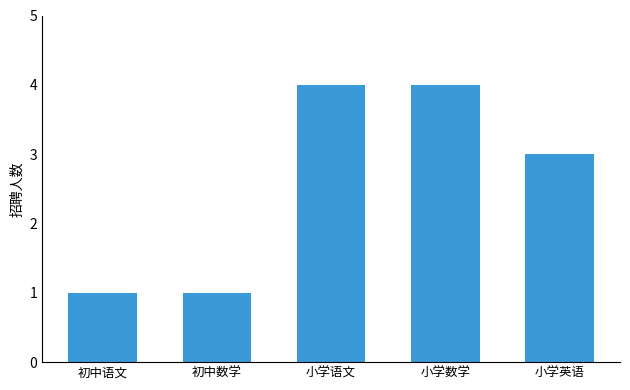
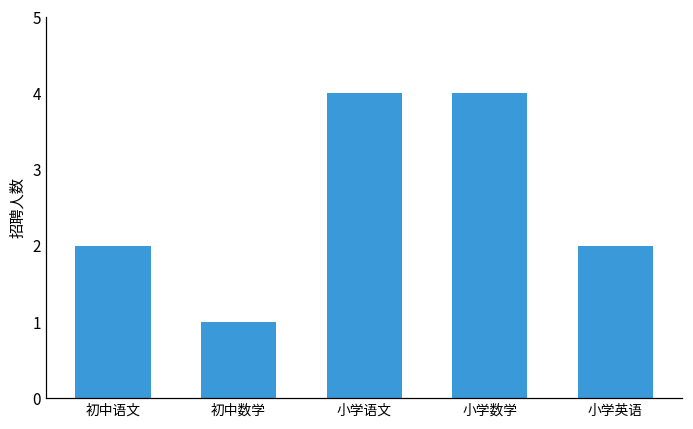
  {
-   "初中语文": 1,
+   "初中语文": 2,
    "初中数学": 1,
    "小学语文": 4,
    "小学数学": 4,
-   "小学英语": 3
+   "小学英语": 2
  }
